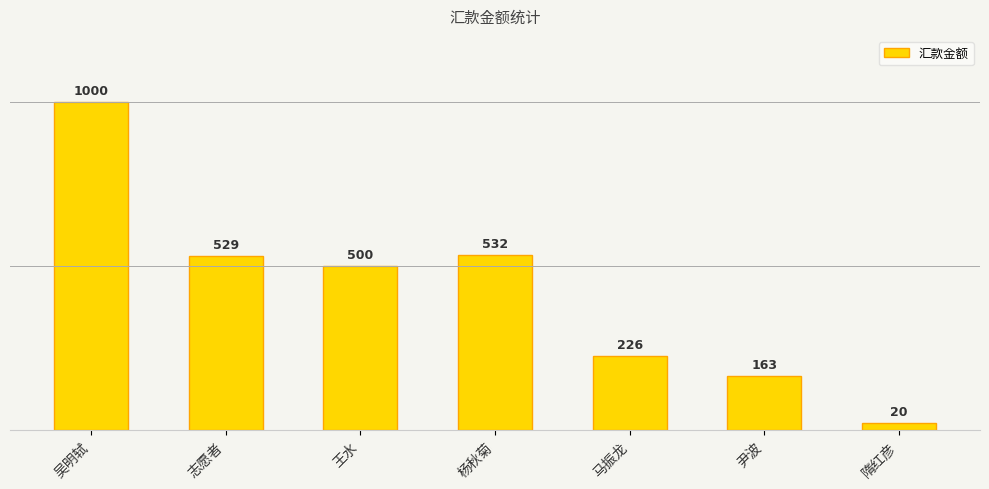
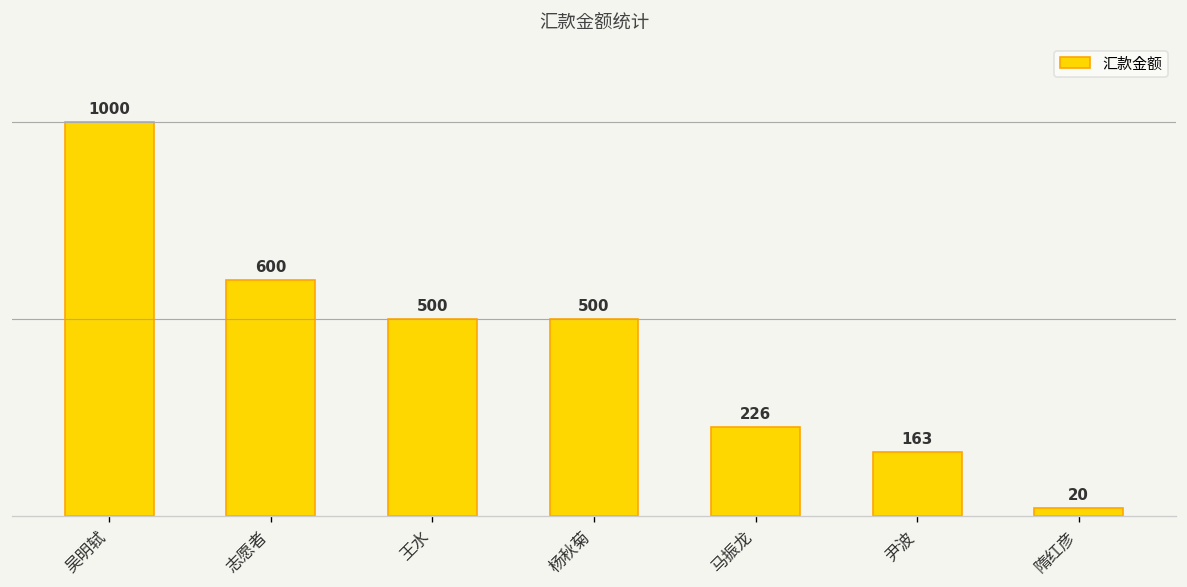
  {
    "吴明轼": 1000,
-   "志愿者": 529,
+   "志愿者": 600,
    "王水": 500,
-   "杨秋菊": 532,
+   "杨秋菊": 500,
    "马振龙": 226,
    "尹波": 163,
    "隋红彦": 20
  }
